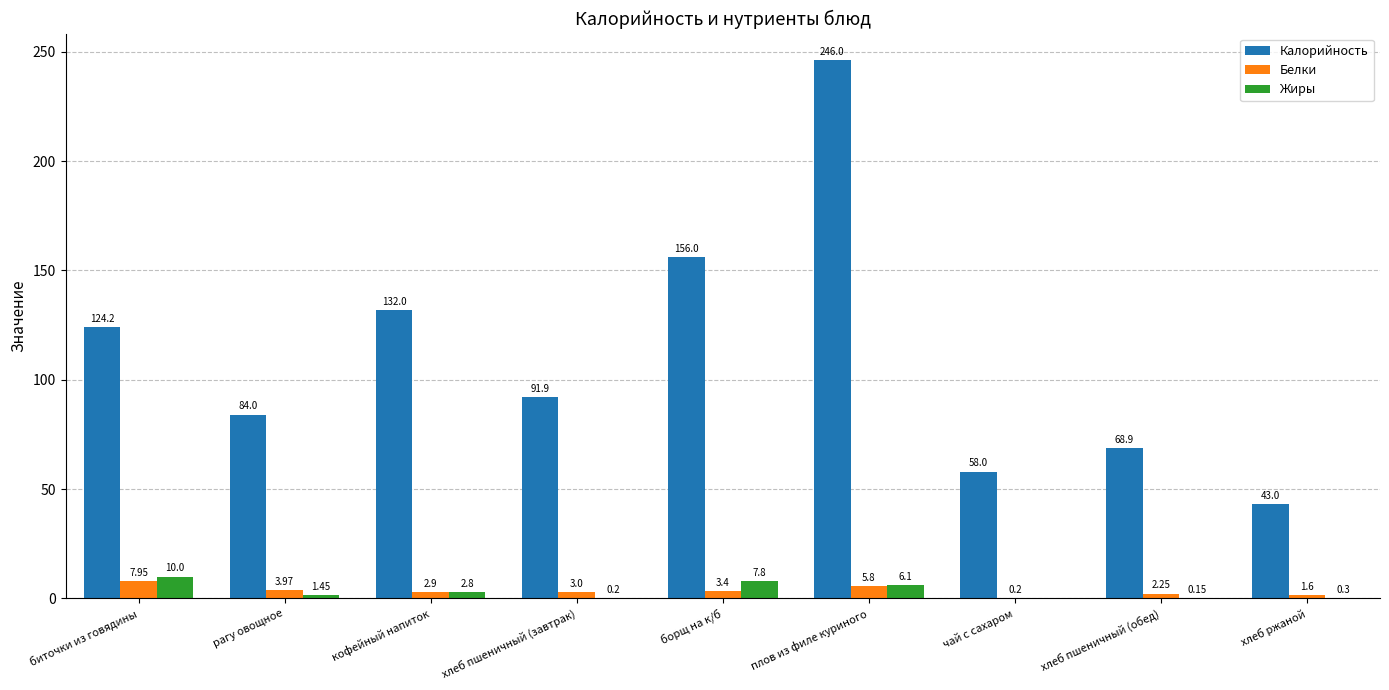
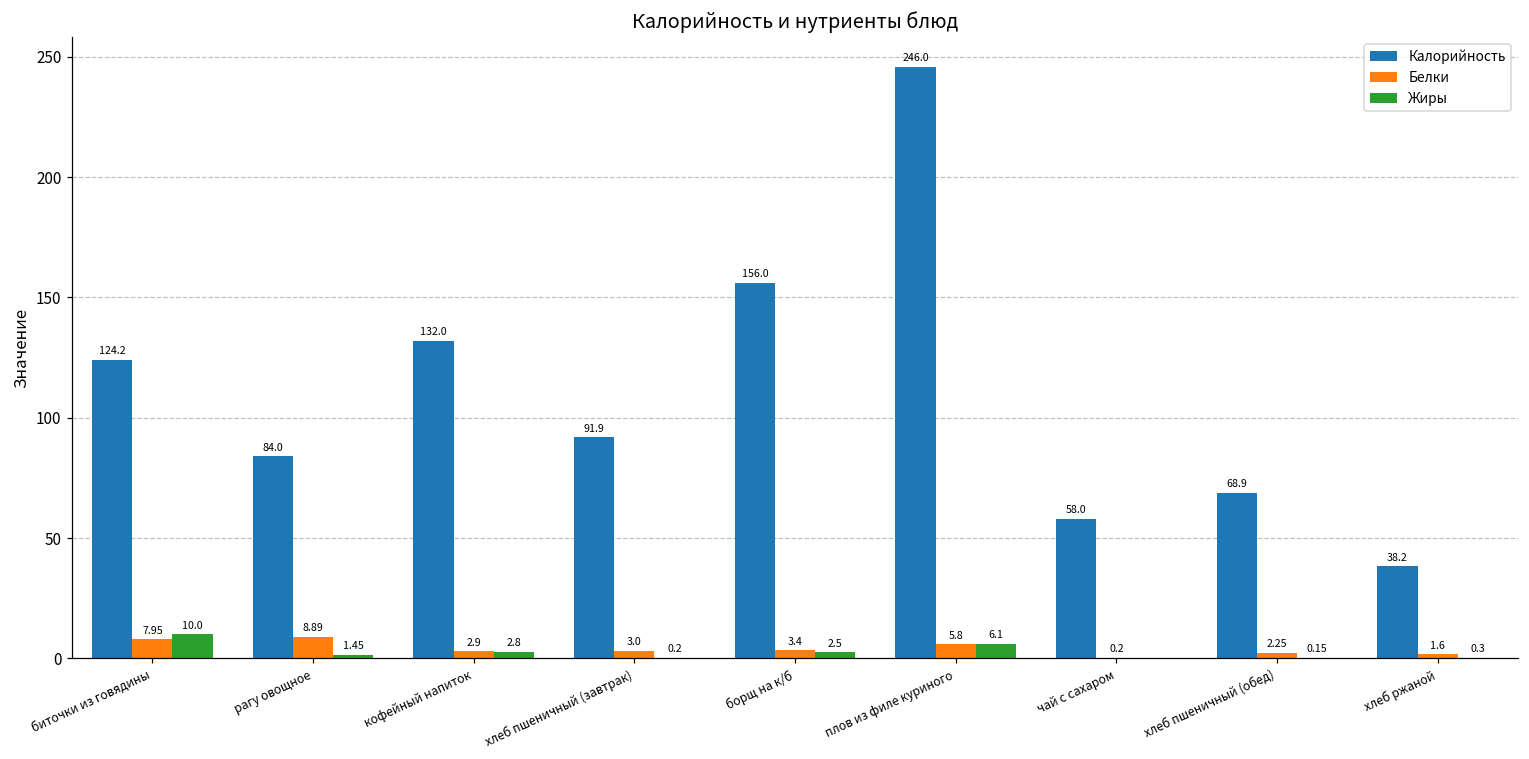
  {
    "Калорийность": {
      "биточки из говядины": 124.2,
      "рагу овощное": 84.0,
      "кофейный напиток": 132.0,
      "хлеб пшеничный (завтрак)": 91.9,
      "борщ на к/б": 156.0,
      "плов из филе куриного": 246.0,
      "чай с сахаром": 58.0,
      "хлеб пшеничный (обед)": 68.9,
-     "хлеб ржаной": 43.0
+     "хлеб ржаной": 38.2
    },
    "Белки": {
      "биточки из говядины": 7.95,
-     "рагу овощное": 3.97,
+     "рагу овощное": 8.89,
      "кофейный напиток": 2.9,
      "хлеб пшеничный (завтрак)": 3.0,
      "борщ на к/б": 3.4,
      "плов из филе куриного": 5.8,
      "чай с сахаром": 0.2,
      "хлеб пшеничный (обед)": 2.25,
      "хлеб ржаной": 1.6
    },
    "Жиры": {
      "биточки из говядины": 10.0,
      "рагу овощное": 1.45,
      "кофейный напиток": 2.8,
      "хлеб пшеничный (завтрак)": 0.2,
-     "борщ на к/б": 7.8,
+     "борщ на к/б": 2.5,
      "плов из филе куриного": 6.1,
      "хлеб пшеничный (обед)": 0.15,
      "хлеб ржаной": 0.3
    }
  }
